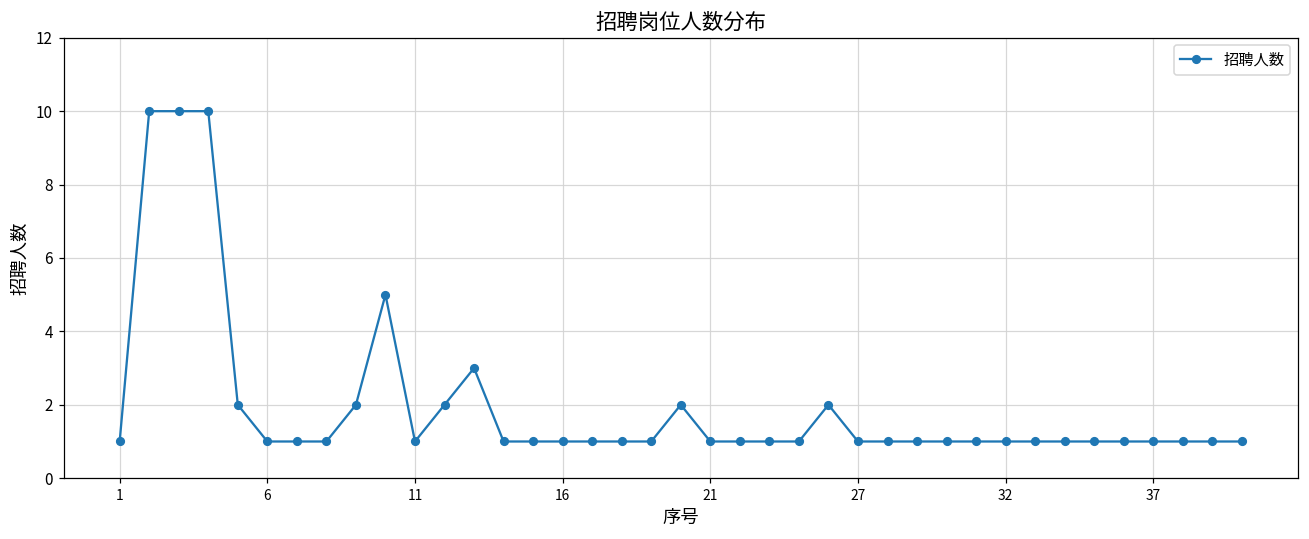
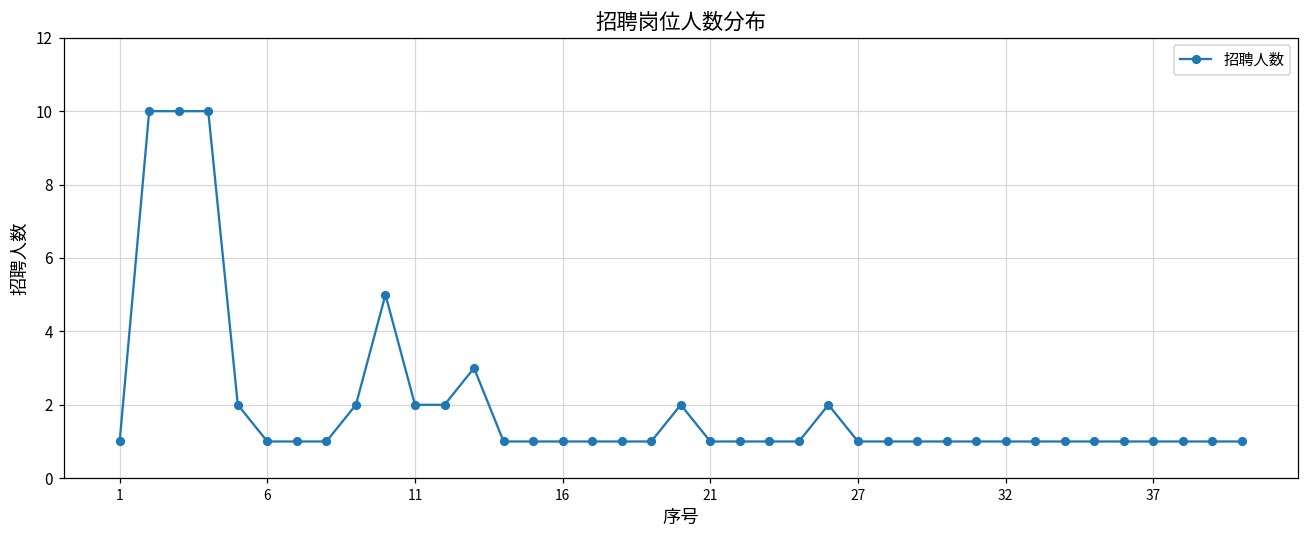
  {
    "1": 1,
    "6": 1,
-   "11": 1,
+   "11": 2,
    "16": 1,
    "21": 1,
    "27": 1,
    "32": 1,
    "37": 1
  }
